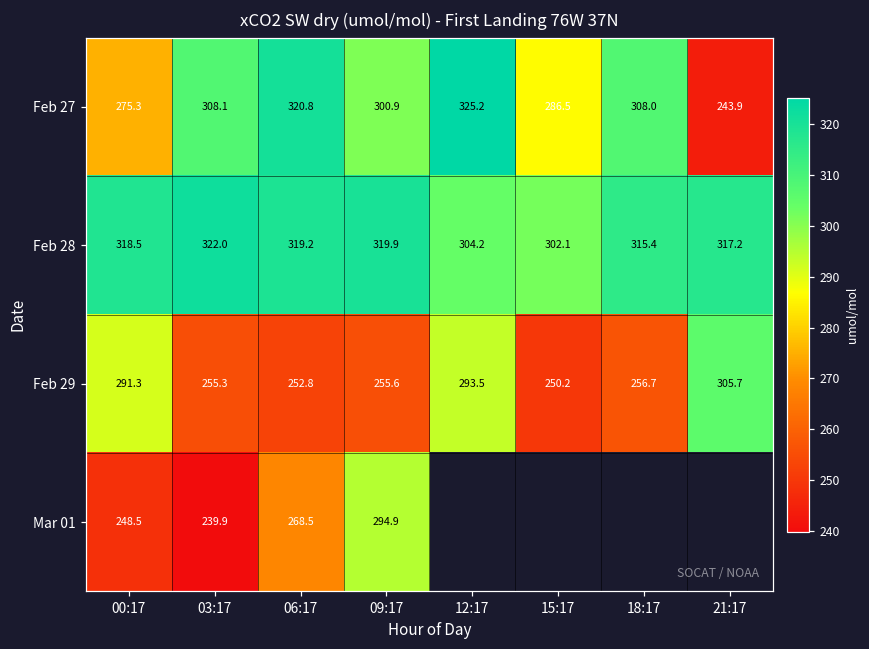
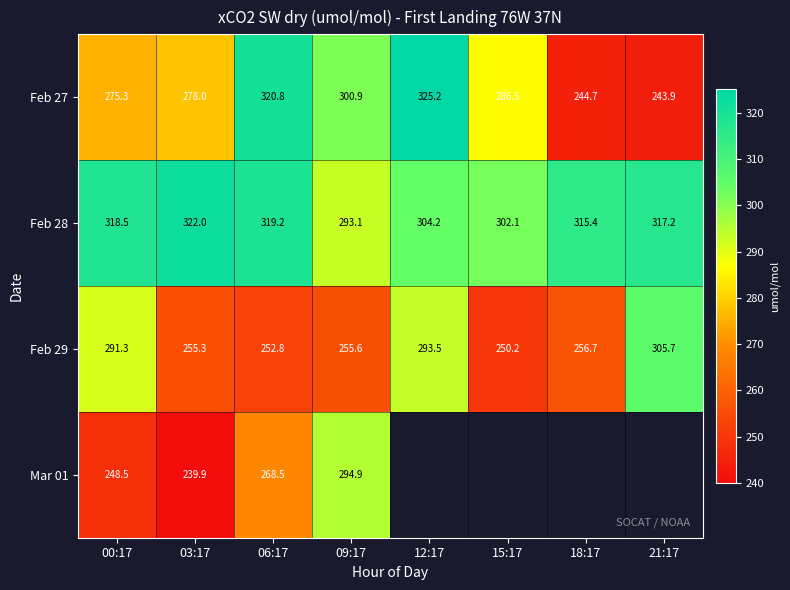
  {
    "Feb 27": {
      "00:17": 275.3,
-     "03:17": 308.1,
+     "03:17": 278.0,
      "06:17": 320.8,
      "09:17": 300.9,
      "12:17": 325.2,
      "15:17": 286.5,
-     "18:17": 308.0,
+     "18:17": 244.7,
      "21:17": 243.9
    },
    "Feb 28": {
      "00:17": 318.5,
      "03:17": 322.0,
      "06:17": 319.2,
-     "09:17": 319.9,
+     "09:17": 293.1,
      "12:17": 304.2,
      "15:17": 302.1,
      "18:17": 315.4,
      "21:17": 317.2
    },
    "Feb 29": {
      "00:17": 291.3,
      "03:17": 255.3,
      "06:17": 252.8,
      "09:17": 255.6,
      "12:17": 293.5,
      "15:17": 250.2,
      "18:17": 256.7,
      "21:17": 305.7
    },
    "Mar 01": {
      "00:17": 248.5,
      "03:17": 239.9,
      "06:17": 268.5,
      "09:17": 294.9
    }
  }
